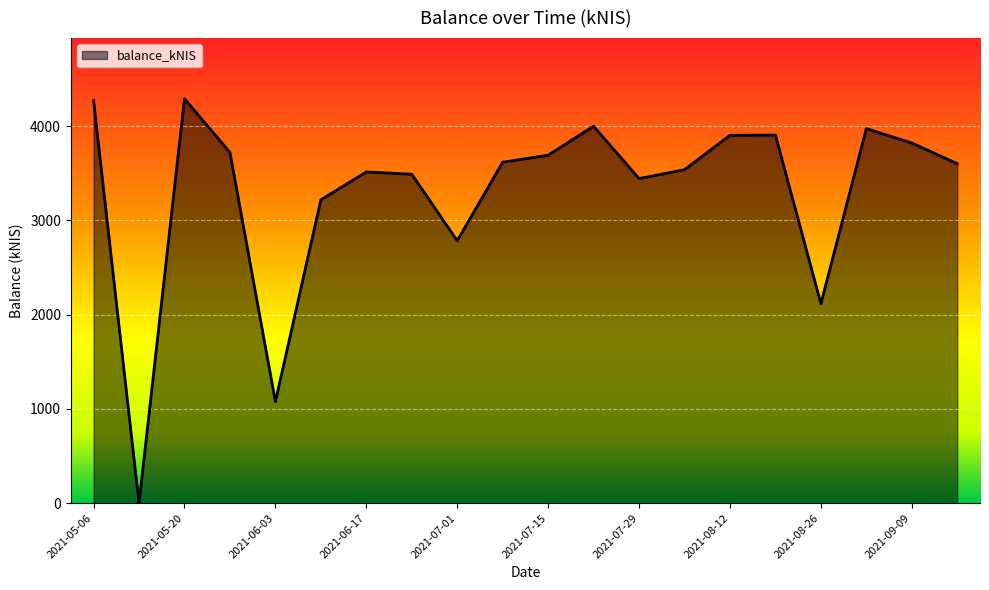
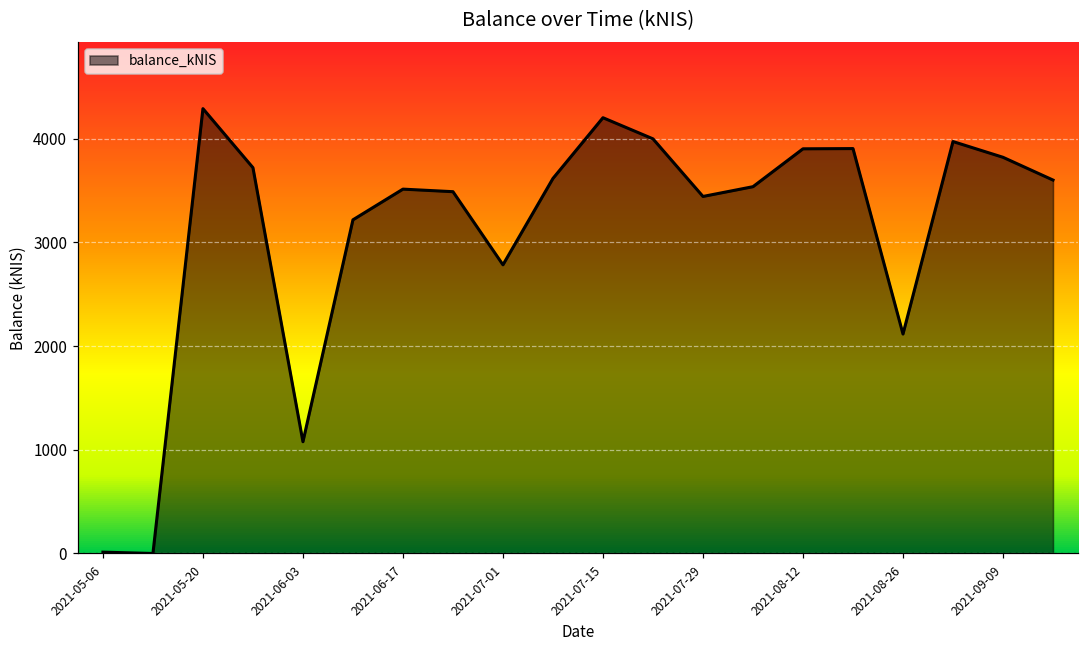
  {
-   "2021-05-06": 4300,
+   "2021-05-06": 0,
    "2021-05-20": 4300,
    "2021-06-03": 1100,
    "2021-06-17": 3500,
    "2021-07-01": 2800,
-   "2021-07-15": 3700,
+   "2021-07-15": 4200,
    "2021-07-29": 3400,
    "2021-08-12": 3900,
    "2021-08-26": 2100,
    "2021-09-09": 3800
  }
